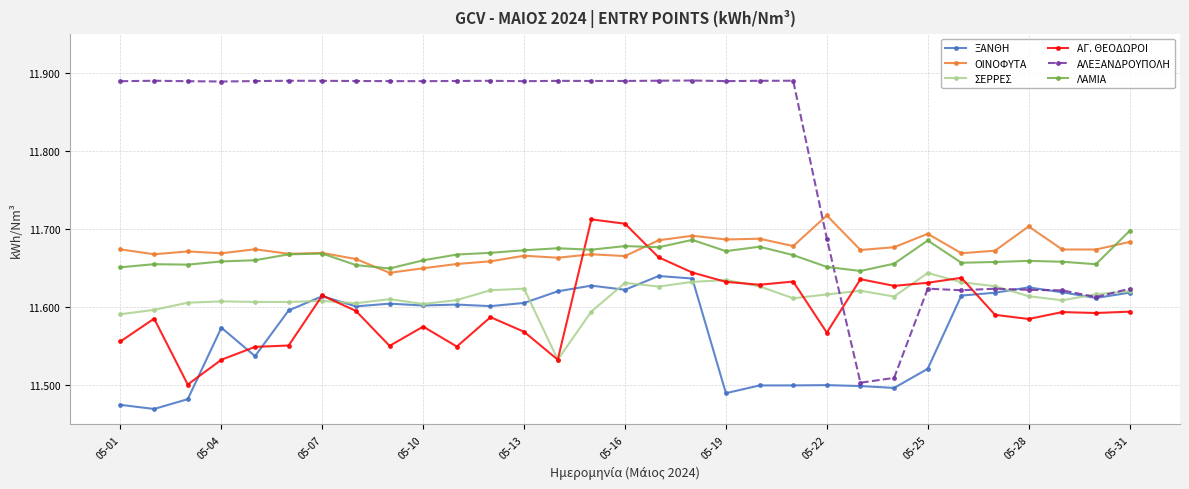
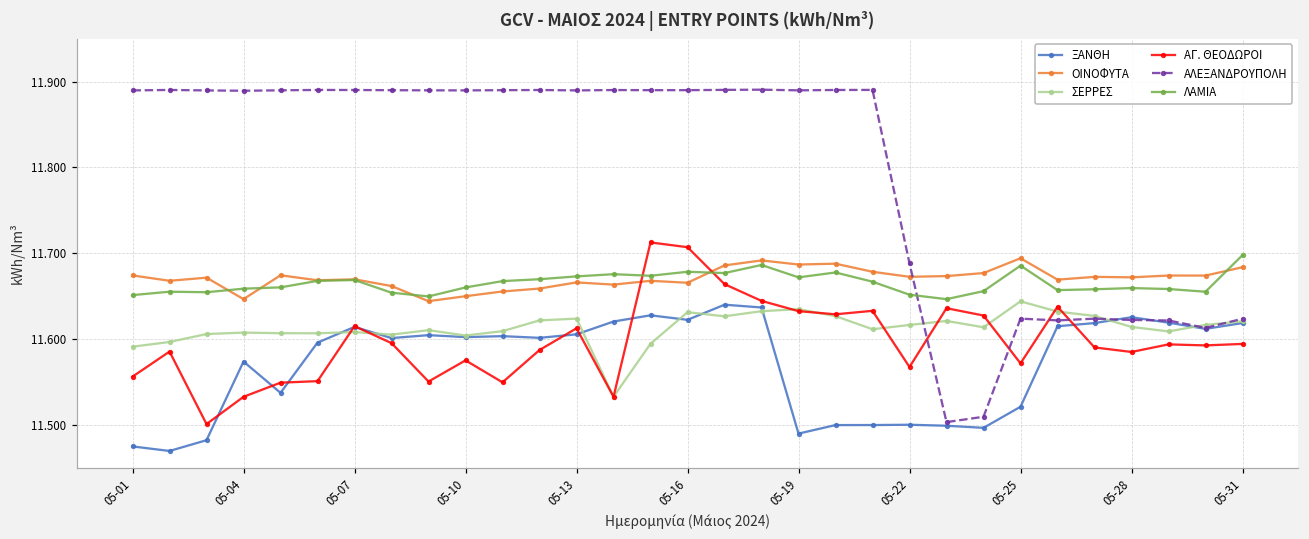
  {
    "ΞΑΝΘΗ": {
      "05-01": 11.48,
      "05-04": 11.57,
      "05-13": 11.61,
      "05-16": 11.62,
      "05-19": 11.49,
      "05-22": 11.50,
      "05-25": 11.52
    },
    "ΟΙΝΟΦΥΤΑ": {
      "05-01": 11.67,
-     "05-04": 11.67,
+     "05-04": 11.65,
      "05-10": 11.65,
      "05-13": 11.67,
      "05-16": 11.67,
      "05-19": 11.69,
-     "05-22": 11.72,
+     "05-22": 11.67,
      "05-25": 11.69,
-     "05-28": 11.70,
+     "05-28": 11.67,
      "05-31": 11.68
    },
    "ΣΕΡΡΕΣ": {
      "05-01": 11.59,
      "05-04": 11.61,
      "05-07": 11.61,
      "05-13": 11.62,
      "05-16": 11.63,
      "05-22": 11.62,
      "05-25": 11.64,
      "05-28": 11.61
    },
    "ΑΓ. ΘΕΟΔΩΡΟΙ": {
      "05-01": 11.56,
      "05-04": 11.53,
      "05-10": 11.58,
-     "05-13": 11.57,
+     "05-13": 11.61,
      "05-16": 11.71,
      "05-22": 11.57,
-     "05-25": 11.63,
+     "05-25": 11.57,
      "05-28": 11.59,
      "05-31": 11.59
    },
    "ΑΛΕΞΑΝΔΡΟΥΠΟΛΗ": {
      "05-01": 11.89,
      "05-04": 11.89,
      "05-07": 11.89,
      "05-10": 11.89,
      "05-13": 11.89,
      "05-16": 11.89,
      "05-19": 11.89,
      "05-22": 11.69,
      "05-25": 11.62
    },
    "ΛΑΜΙΑ": {
      "05-01": 11.65,
      "05-04": 11.66,
      "05-10": 11.66,
      "05-13": 11.67,
      "05-16": 11.68,
      "05-19": 11.67,
      "05-22": 11.65,
      "05-25": 11.69,
      "05-28": 11.66,
      "05-31": 11.70
    }
  }
